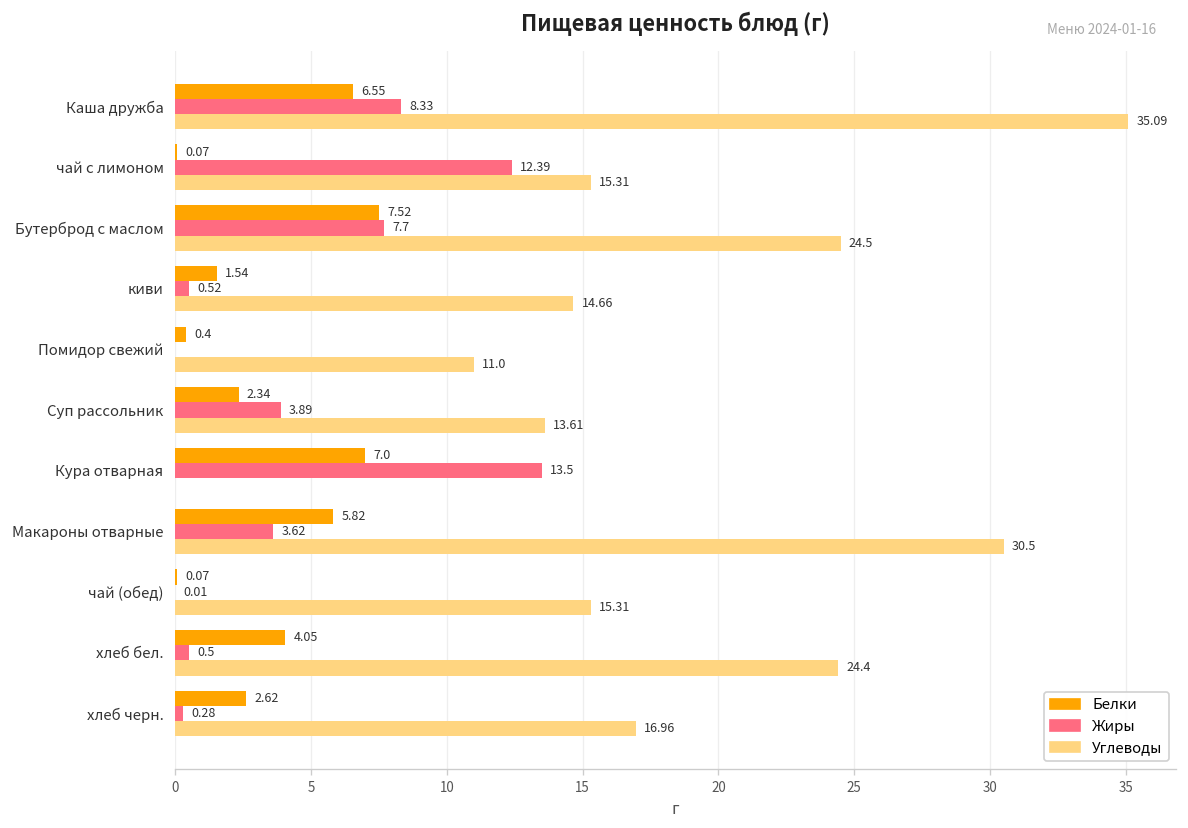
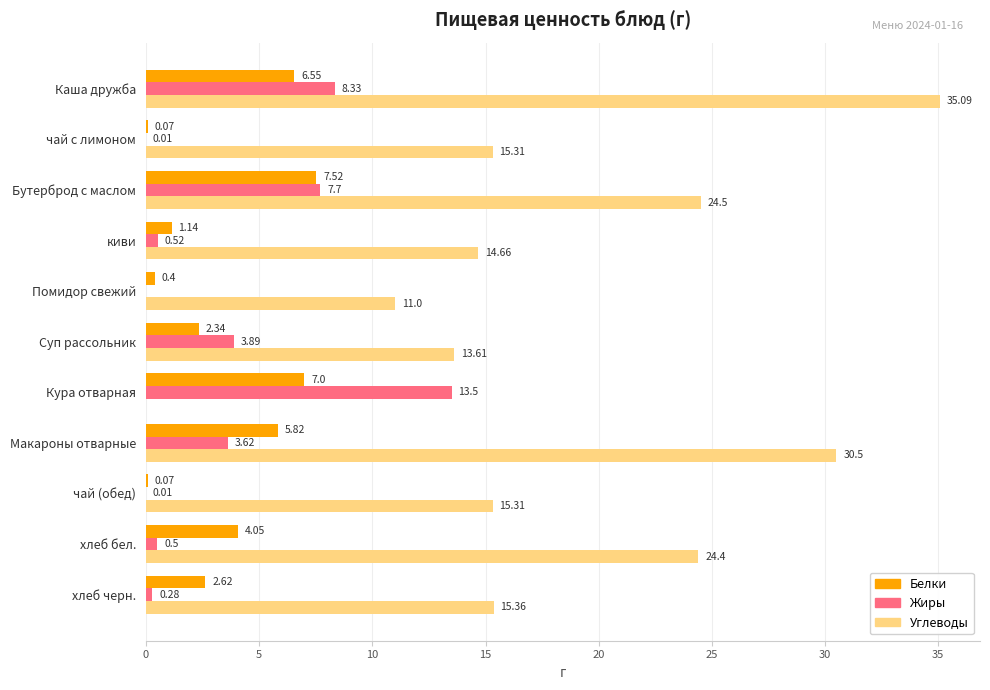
  {
    "Белки": {
      "Каша дружба": 6.55,
      "чай с лимоном": 0.07,
      "Бутерброд с маслом": 7.52,
-     "киви": 1.54,
+     "киви": 1.14,
      "Помидор свежий": 0.4,
      "Суп рассольник": 2.34,
      "Кура отварная": 7.0,
      "Макароны отварные": 5.82,
      "чай (обед)": 0.07,
      "хлеб бел.": 4.05,
      "хлеб черн.": 2.62
    },
    "Жиры": {
      "Каша дружба": 8.33,
-     "чай с лимоном": 12.39,
+     "чай с лимоном": 0.01,
      "Бутерброд с маслом": 7.7,
      "киви": 0.52,
      "Суп рассольник": 3.89,
      "Кура отварная": 13.5,
      "Макароны отварные": 3.62,
      "чай (обед)": 0.01,
      "хлеб бел.": 0.5,
      "хлеб черн.": 0.28
    },
    "Углеводы": {
      "Каша дружба": 35.09,
      "чай с лимоном": 15.31,
      "Бутерброд с маслом": 24.5,
      "киви": 14.66,
      "Помидор свежий": 11.0,
      "Суп рассольник": 13.61,
      "Макароны отварные": 30.5,
      "чай (обед)": 15.31,
      "хлеб бел.": 24.4,
-     "хлеб черн.": 16.96
+     "хлеб черн.": 15.36
    }
  }
